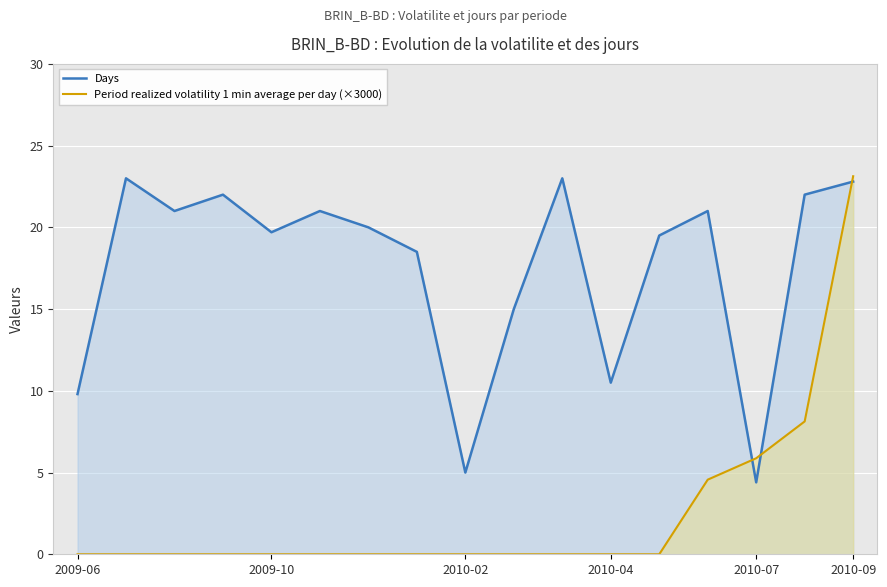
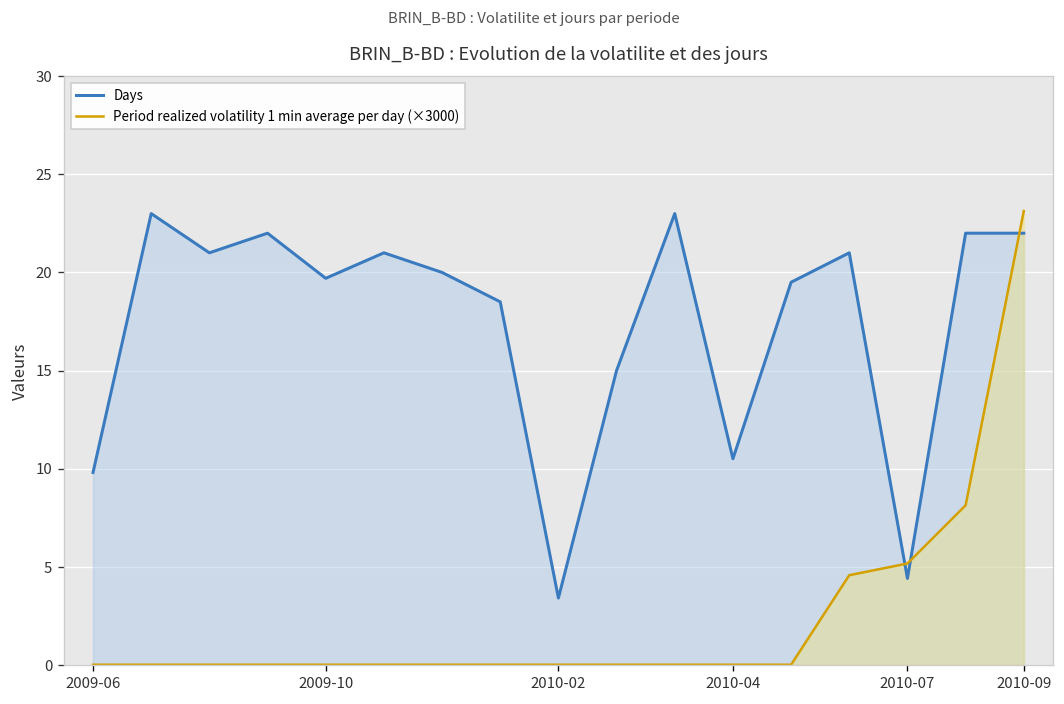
  {
    "Days": {
      "2009-06": 9.8,
      "2009-10": 19.7,
-     "2010-02": 5.0,
+     "2010-02": 3.4,
      "2010-04": 10.5,
      "2010-07": 4.4,
-     "2010-09": 22.8
+     "2010-09": 22.0
    },
    "Period realized volatility 1 min average per day (×3000)": {
      "2009-06": 0.0,
      "2009-10": 0.0,
      "2010-02": 0.0,
      "2010-04": 0.0,
-     "2010-07": 5.9,
+     "2010-07": 5.2,
      "2010-09": 23.1
    }
  }
